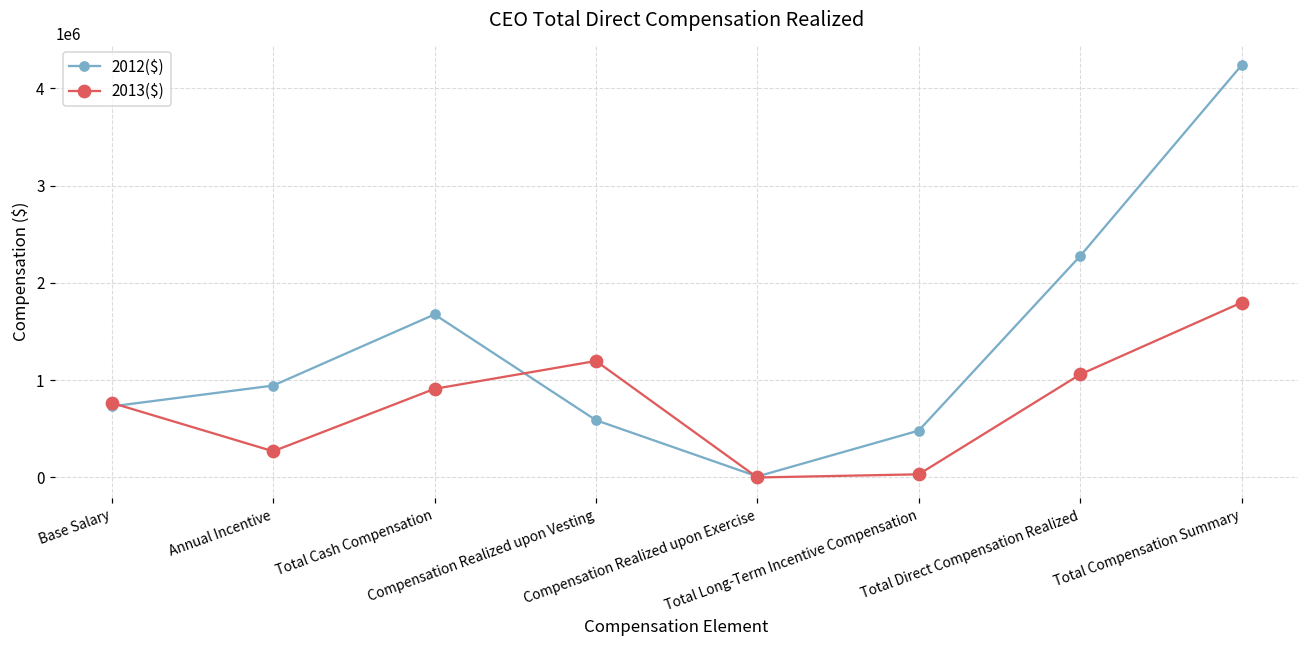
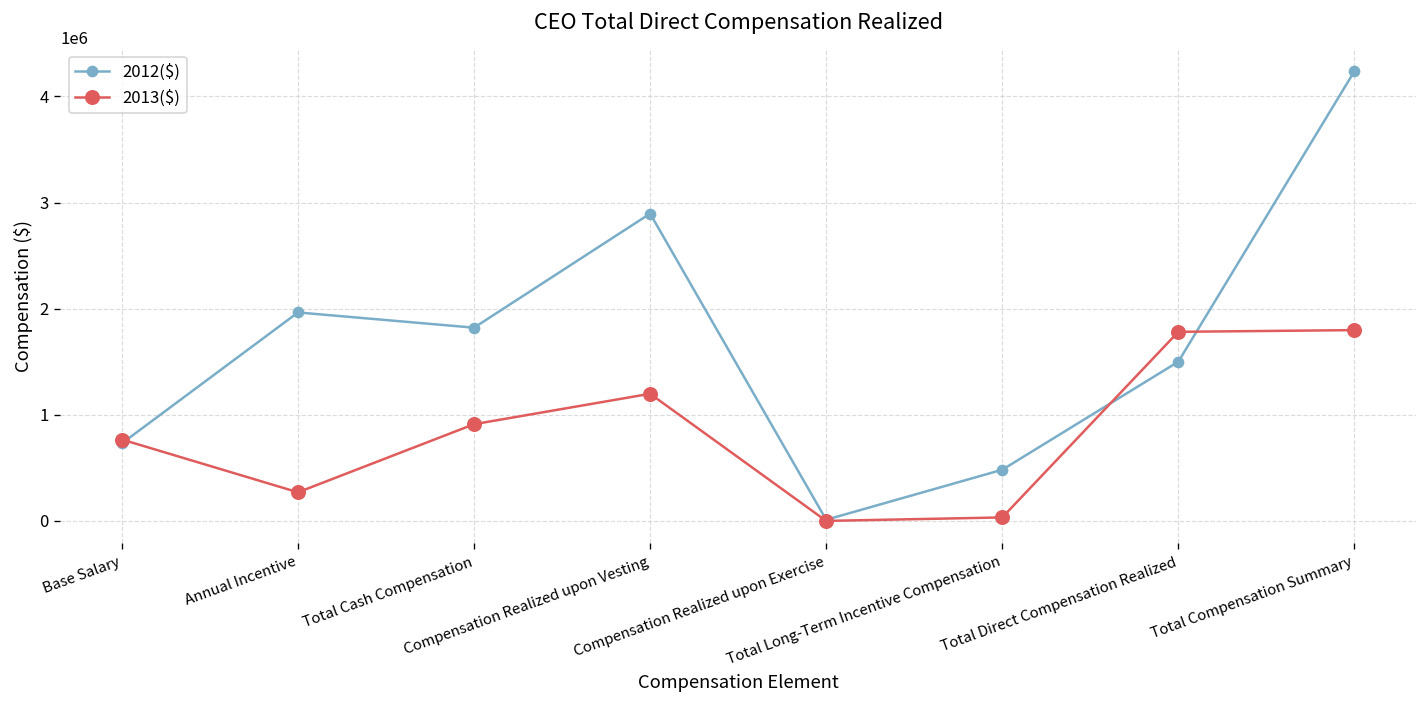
  {
    "2012($)": {
      "Base Salary": 700000,
-     "Annual Incentive": 900000,
-     "Total Cash Compensation": 1700000,
-     "Compensation Realized upon Vesting": 600000,
+     "Annual Incentive": 2000000,
+     "Total Cash Compensation": 1800000,
+     "Compensation Realized upon Vesting": 2900000,
      "Total Long-Term Incentive Compensation": 500000,
-     "Total Direct Compensation Realized": 2300000,
+     "Total Direct Compensation Realized": 1500000,
      "Total Compensation Summary": 4200000
    },
    "2013($)": {
      "Base Salary": 800000,
      "Annual Incentive": 300000,
      "Total Cash Compensation": 900000,
      "Compensation Realized upon Vesting": 1200000,
      "Total Long-Term Incentive Compensation": 0,
-     "Total Direct Compensation Realized": 1100000,
+     "Total Direct Compensation Realized": 1800000,
      "Total Compensation Summary": 1800000
    }
  }
